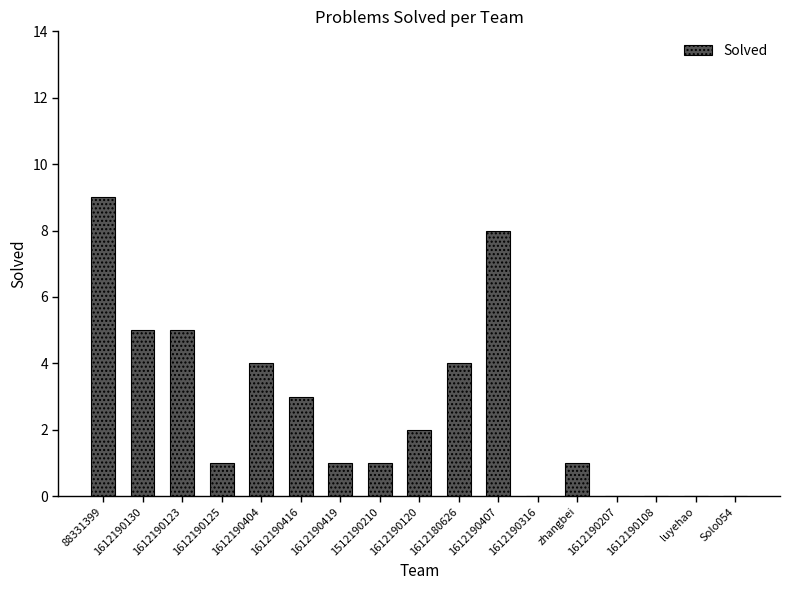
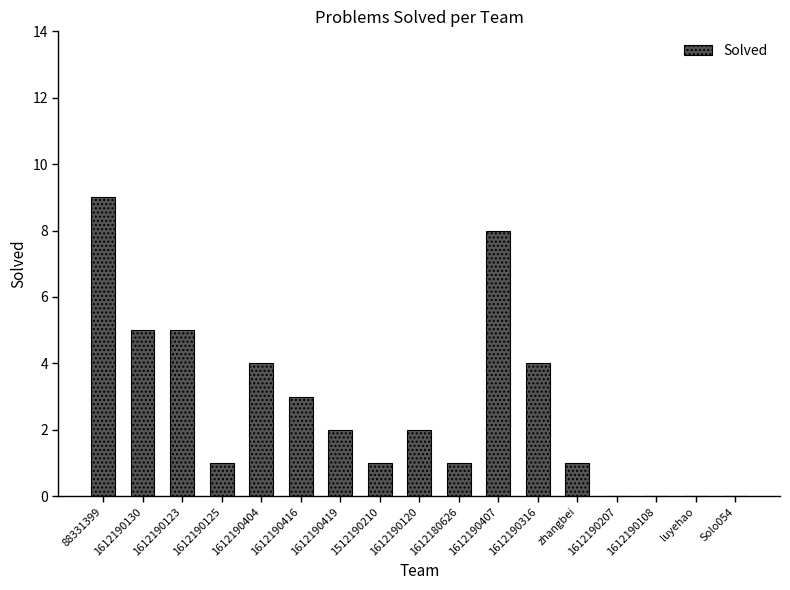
  {
    "88331399": 9,
    "1612190130": 5,
    "1612190123": 5,
    "1612190125": 1,
    "1612190404": 4,
    "1612190416": 3,
-   "1612190419": 1,
+   "1612190419": 2,
    "1512190210": 1,
    "1612190120": 2,
-   "1612180626": 4,
+   "1612180626": 1,
    "1612190407": 8,
-   "1612190316": 0,
+   "1612190316": 4,
    "zhangbei": 1,
    "1612190207": 0,
    "1612190108": 0,
    "luyehao": 0,
    "Solo054": 0
  }
